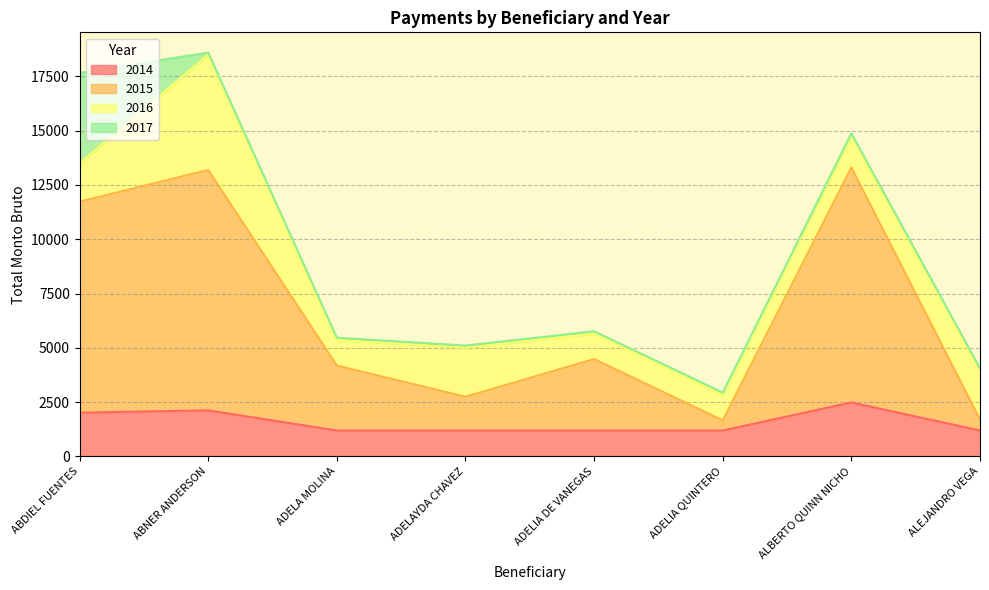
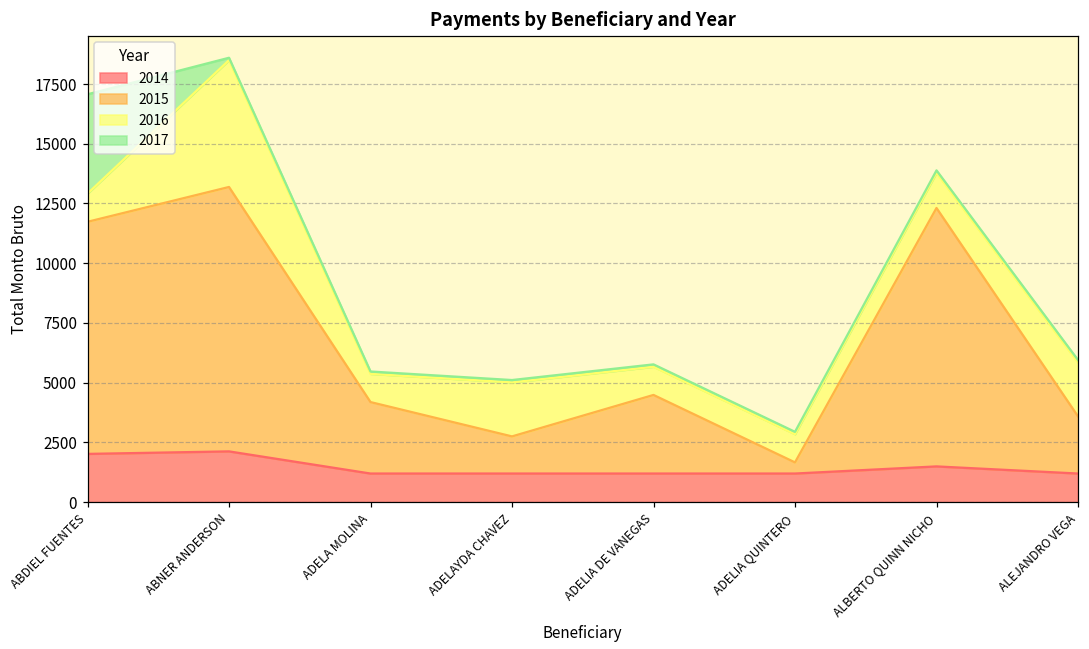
  {
    "2014": {
      "ABDIEL FUENTES": 2000,
      "ABNER ANDERSON": 2100,
      "ADELA MOLINA": 1200,
      "ADELAYDA CHAVEZ": 1200,
      "ADELIA DE VANEGAS": 1200,
      "ADELIA QUINTERO": 1200,
-     "ALBERTO QUINN NICHO": 2500,
+     "ALBERTO QUINN NICHO": 1500,
      "ALEJANDRO VEGA": 1200
    },
    "2015": {
      "ABDIEL FUENTES": 9700,
      "ABNER ANDERSON": 11100,
      "ADELA MOLINA": 3000,
      "ADELAYDA CHAVEZ": 1600,
      "ADELIA DE VANEGAS": 3300,
      "ADELIA QUINTERO": 500,
      "ALBERTO QUINN NICHO": 10800,
-     "ALEJANDRO VEGA": 500
+     "ALEJANDRO VEGA": 2400
    },
    "2016": {
-     "ABDIEL FUENTES": 1800
+     "ABDIEL FUENTES": 1200
    },
    "2017": {
      "ABDIEL FUENTES": 4200
    }
  }
